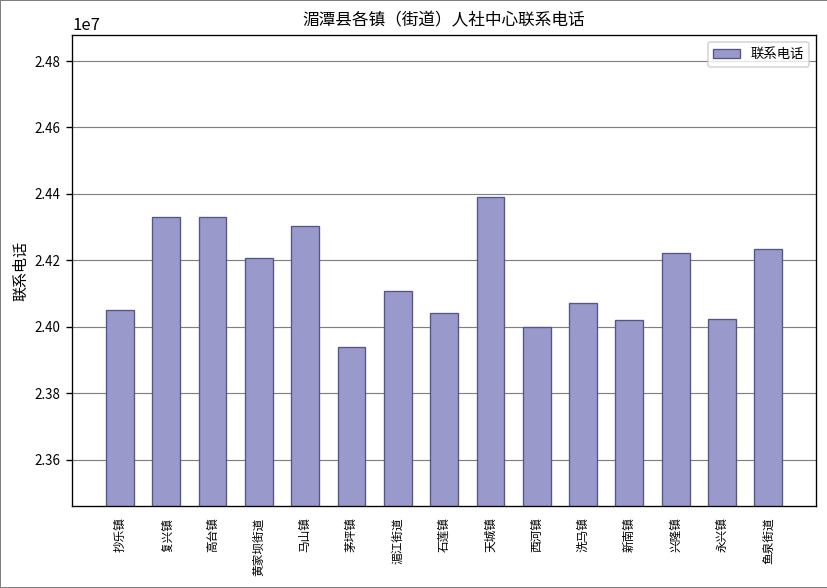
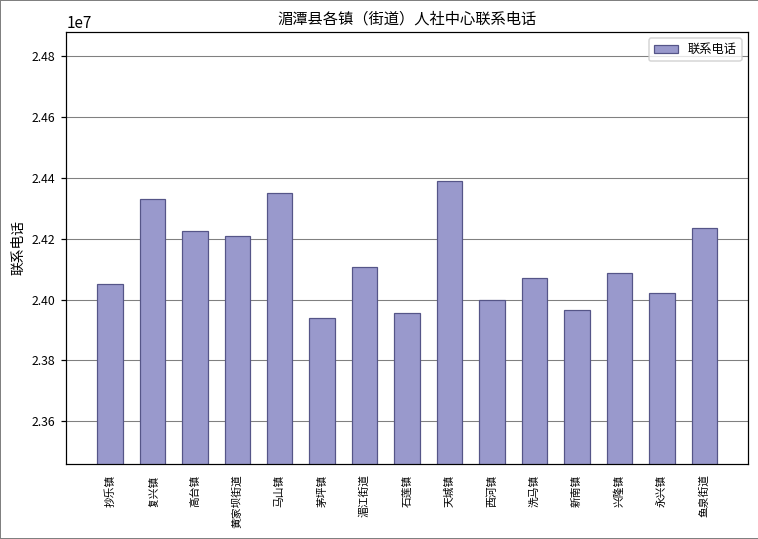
  {
    "抄乐镇": 24050000,
    "复兴镇": 24330000,
-   "高台镇": 24330000,
+   "高台镇": 24230000,
    "黄家坝街道": 24210000,
-   "马山镇": 24300000,
+   "马山镇": 24350000,
    "茅坪镇": 23940000,
    "湄江街道": 24110000,
-   "石莲镇": 24040000,
+   "石莲镇": 23960000,
    "天城镇": 24390000,
    "西河镇": 24000000,
    "洗马镇": 24070000,
-   "新南镇": 24020000,
-   "兴隆镇": 24220000,
+   "新南镇": 23970000,
+   "兴隆镇": 24090000,
    "永兴镇": 24020000,
    "鱼泉街道": 24230000
  }
